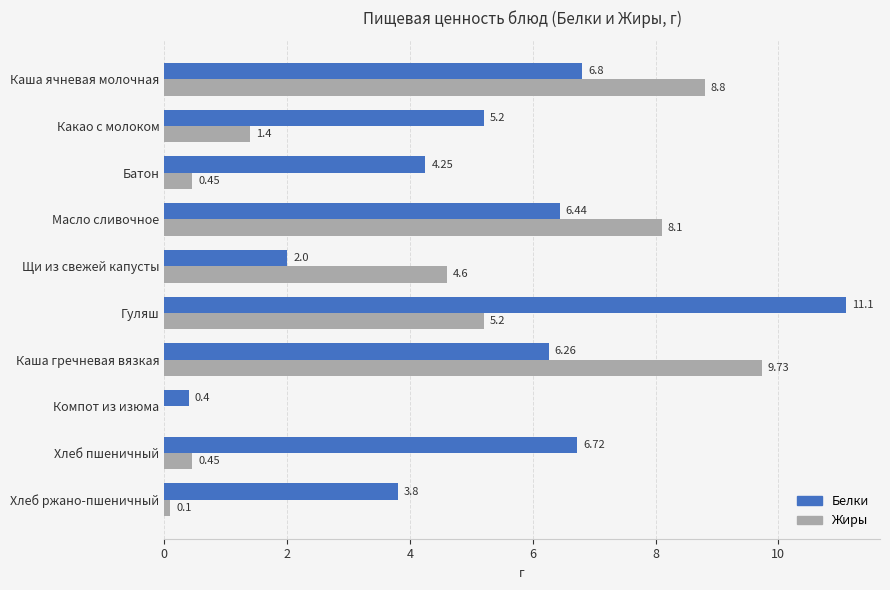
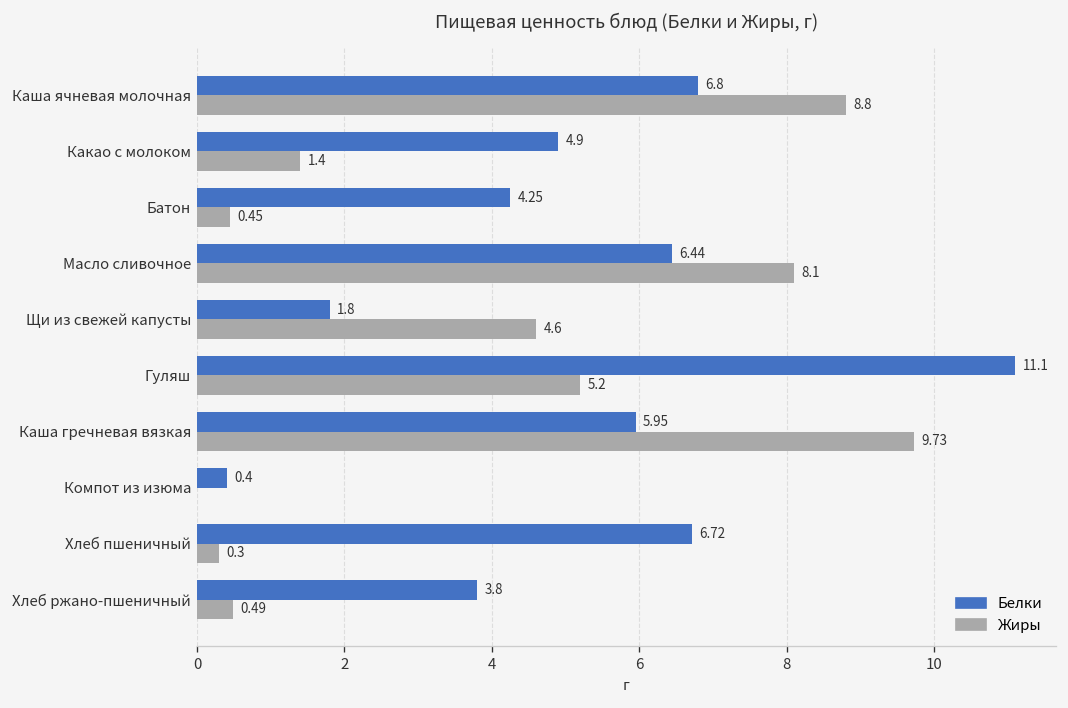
  {
    "Белки": {
      "Каша ячневая молочная": 6.8,
-     "Какао с молоком": 5.2,
+     "Какао с молоком": 4.9,
      "Батон": 4.25,
      "Масло сливочное": 6.44,
-     "Щи из свежей капусты": 2.0,
+     "Щи из свежей капусты": 1.8,
      "Гуляш": 11.1,
-     "Каша гречневая вязкая": 6.26,
+     "Каша гречневая вязкая": 5.95,
      "Компот из изюма": 0.4,
      "Хлеб пшеничный": 6.72,
      "Хлеб ржано-пшеничный": 3.8
    },
    "Жиры": {
      "Каша ячневая молочная": 8.8,
      "Какао с молоком": 1.4,
      "Батон": 0.45,
      "Масло сливочное": 8.1,
      "Щи из свежей капусты": 4.6,
      "Гуляш": 5.2,
      "Каша гречневая вязкая": 9.73,
-     "Хлеб пшеничный": 0.45,
-     "Хлеб ржано-пшеничный": 0.1
+     "Хлеб пшеничный": 0.3,
+     "Хлеб ржано-пшеничный": 0.49
    }
  }
